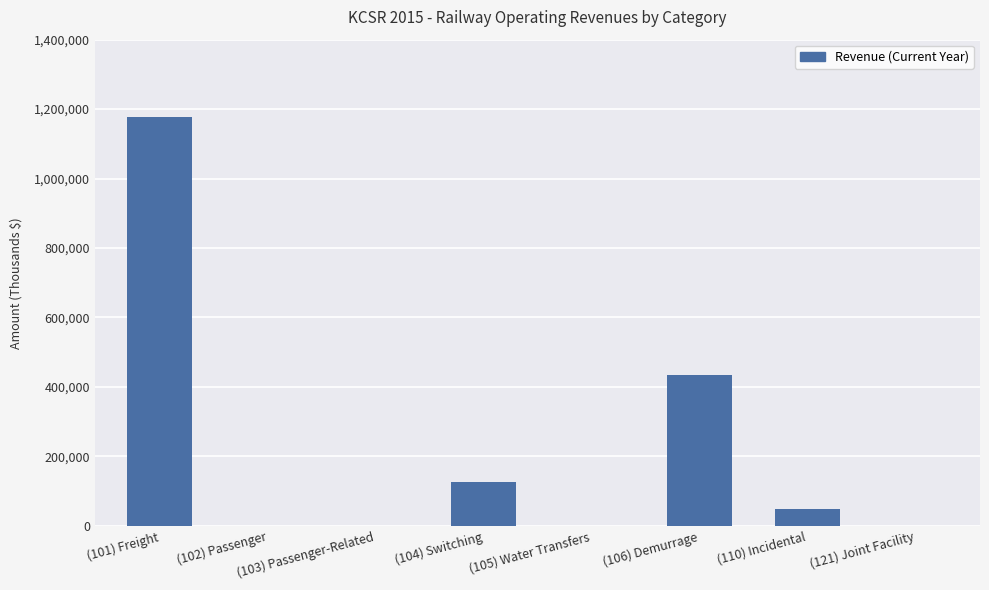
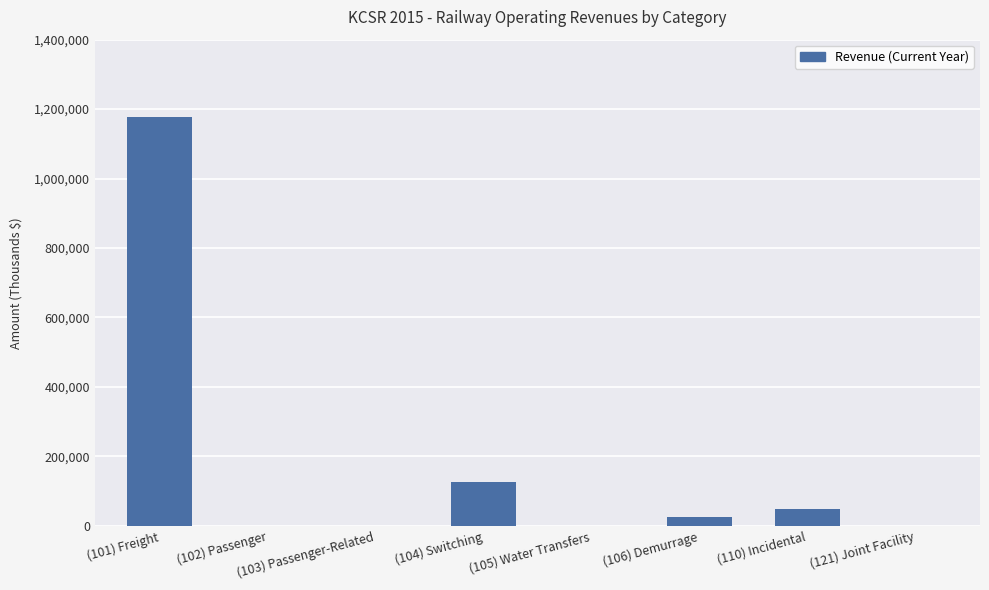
  {
    "(101) Freight": "1,180,000",
    "(102) Passenger": "0",
    "(103) Passenger-Related": "0",
    "(104) Switching": "130,000",
    "(105) Water Transfers": "0",
-   "(106) Demurrage": "440,000",
+   "(106) Demurrage": "30,000",
    "(110) Incidental": "50,000",
    "(121) Joint Facility": "0"
  }
